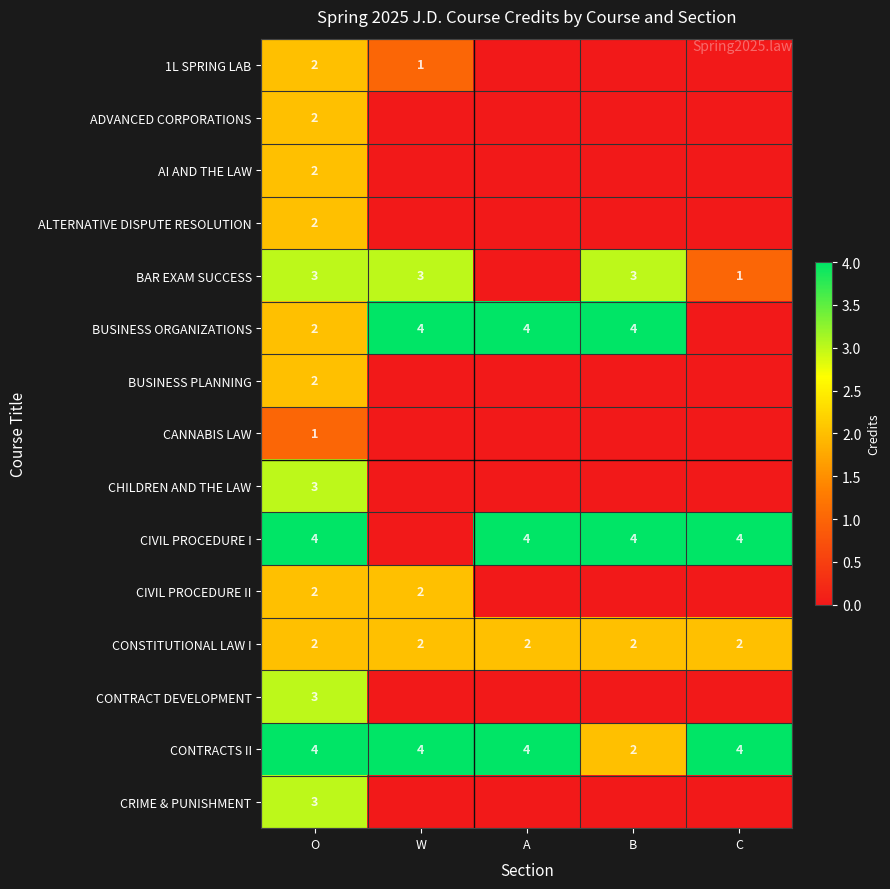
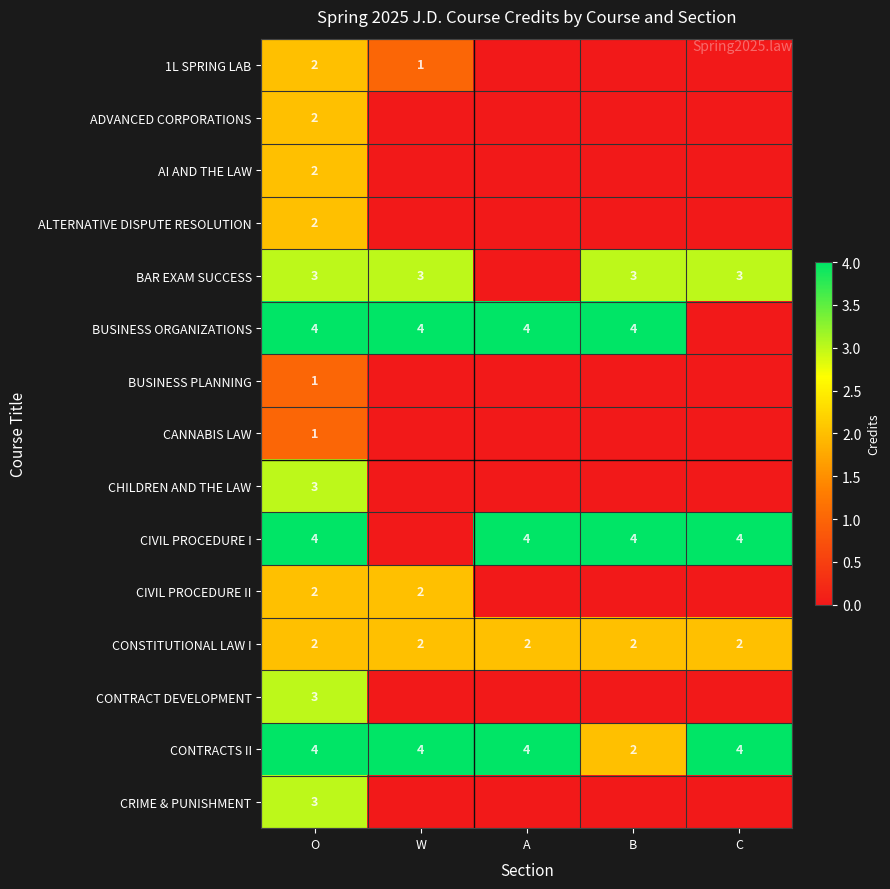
  {
    "1L SPRING LAB": {
      "O": 2,
      "W": 1
    },
    "ADVANCED CORPORATIONS": {
      "O": 2
    },
    "AI AND THE LAW": {
      "O": 2
    },
    "ALTERNATIVE DISPUTE RESOLUTION": {
      "O": 2
    },
    "BAR EXAM SUCCESS": {
      "O": 3,
      "W": 3,
      "B": 3,
-     "C": 1
+     "C": 3
    },
    "BUSINESS ORGANIZATIONS": {
-     "O": 2,
+     "O": 4,
      "W": 4,
      "A": 4,
      "B": 4
    },
    "BUSINESS PLANNING": {
-     "O": 2
+     "O": 1
    },
    "CANNABIS LAW": {
      "O": 1
    },
    "CHILDREN AND THE LAW": {
      "O": 3
    },
    "CIVIL PROCEDURE I": {
      "O": 4,
      "A": 4,
      "B": 4,
      "C": 4
    },
    "CIVIL PROCEDURE II": {
      "O": 2,
      "W": 2
    },
    "CONSTITUTIONAL LAW I": {
      "O": 2,
      "W": 2,
      "A": 2,
      "B": 2,
      "C": 2
    },
    "CONTRACT DEVELOPMENT": {
      "O": 3
    },
    "CONTRACTS II": {
      "O": 4,
      "W": 4,
      "A": 4,
      "B": 2,
      "C": 4
    },
    "CRIME & PUNISHMENT": {
      "O": 3
    }
  }
